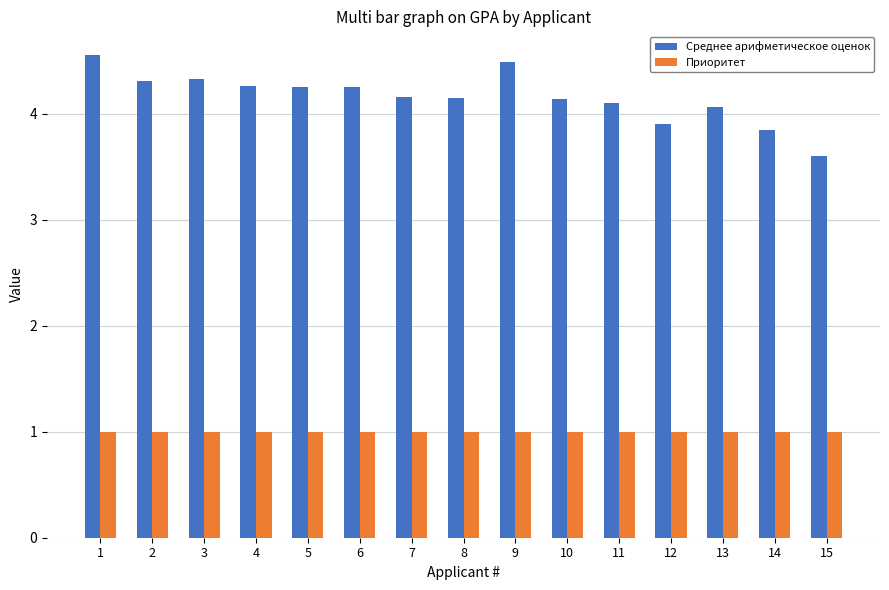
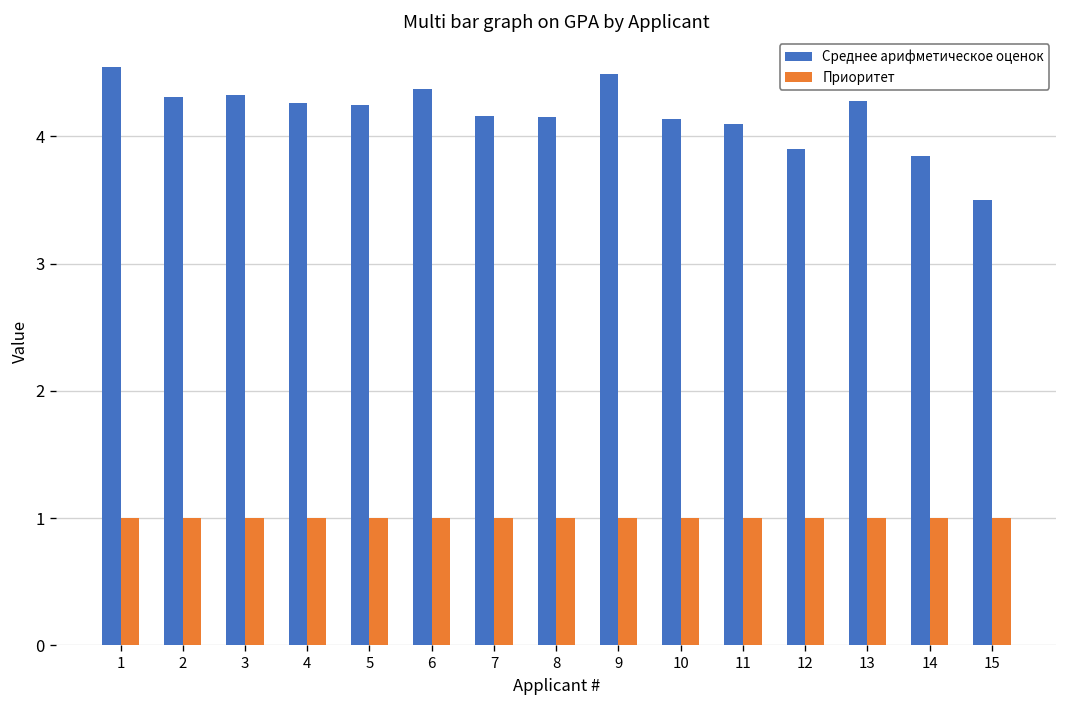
  {
    "Среднее арифметическое оценок": {
      "1": 4.55,
      "2": 4.31,
      "3": 4.33,
      "4": 4.26,
      "5": 4.25,
-     "6": 4.25,
+     "6": 4.37,
      "7": 4.16,
      "8": 4.15,
      "9": 4.49,
      "10": 4.14,
      "11": 4.10,
      "12": 3.90,
-     "13": 4.06,
+     "13": 4.28,
      "14": 3.85,
-     "15": 3.6
+     "15": 3.5
    },
    "Приоритет": {
      "1": 1.00,
      "2": 1.00,
      "3": 1.00,
      "4": 1.00,
      "5": 1.00,
      "6": 1.00,
      "7": 1.00,
      "8": 1.00,
      "9": 1.00,
      "10": 1.00,
      "11": 1.00,
      "12": 1.00,
      "13": 1.00,
      "14": 1.00,
      "15": 1.00
    }
  }
